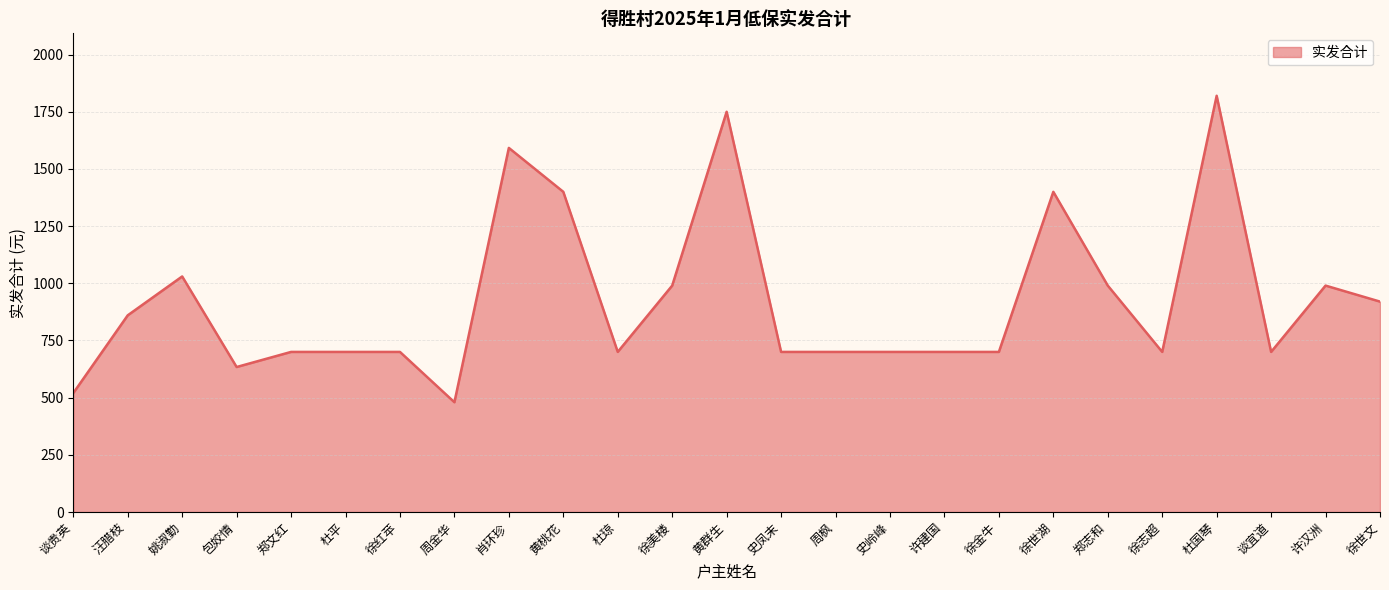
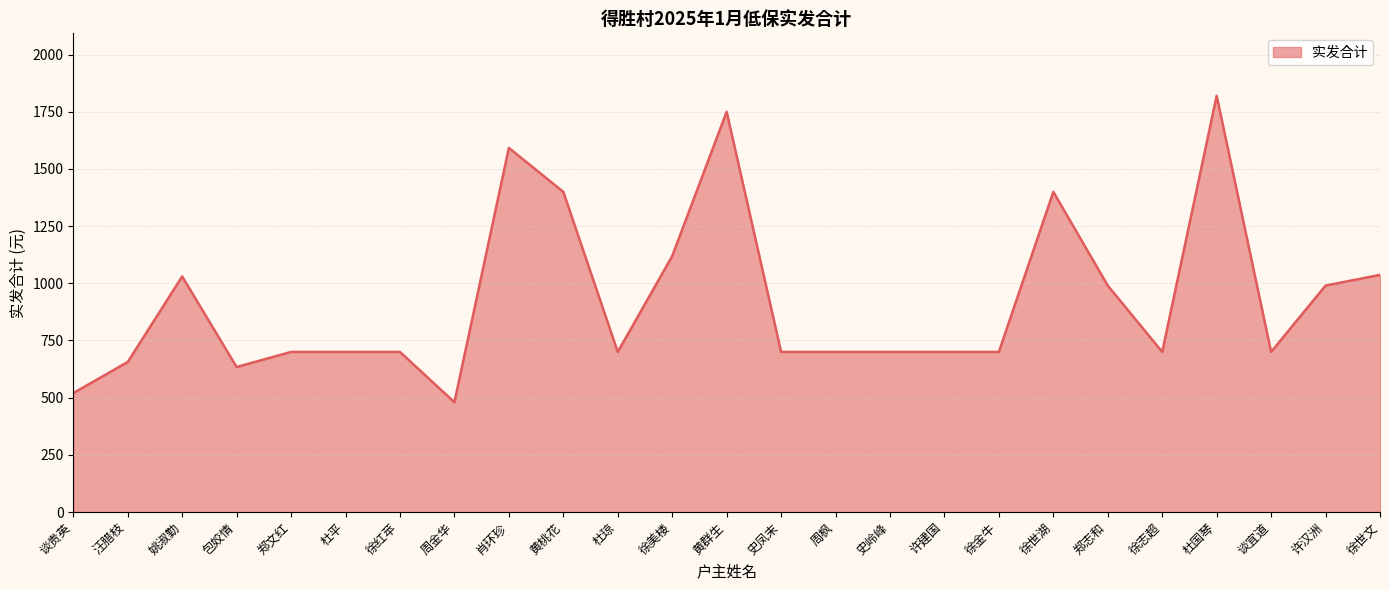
  {
    "谈贵英": 520,
-   "汪腊枝": 860,
+   "汪腊枝": 660,
    "姚淑勤": 1030,
    "包姣情": 630,
    "郑文红": 700,
    "杜平": 700,
    "徐红苹": 700,
    "周金华": 480,
    "肖环珍": 1590,
    "黄桃花": 1400,
    "杜琼": 700,
-   "徐美楼": 990,
+   "徐美楼": 1120,
    "黄群生": 1750,
    "史凤末": 700,
    "周枫": 700,
    "史岭峰": 700,
    "许建国": 700,
    "徐金牛": 700,
    "徐世湖": 1400,
    "郑志和": 990,
    "徐志超": 700,
    "杜国琴": 1820,
    "谈宜道": 700,
    "许汉洲": 990,
-   "徐世文": 920
+   "徐世文": 1040
  }
